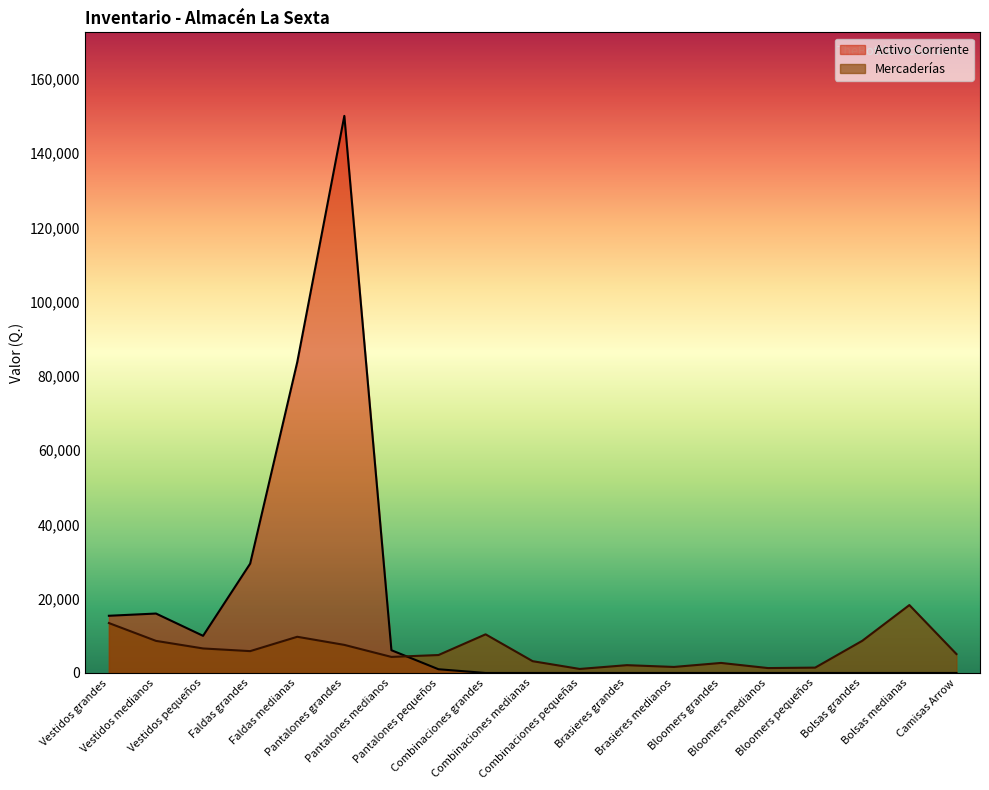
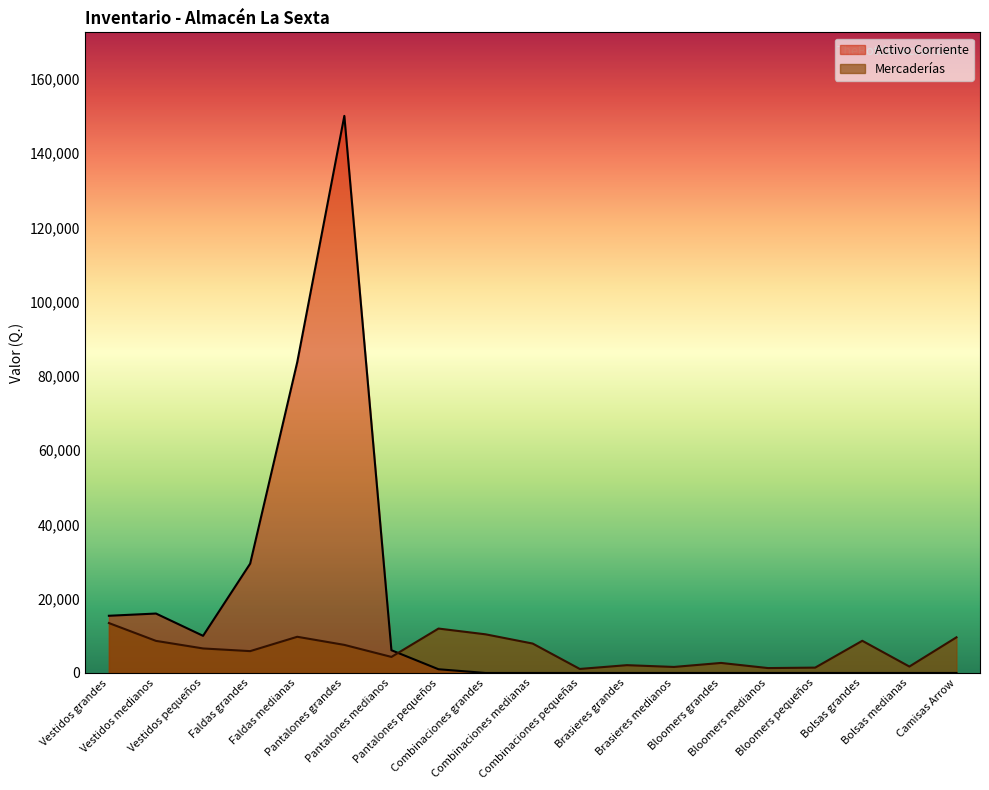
  {
    "Activo Corriente": {
      "Vestidos grandes": "15,000",
      "Vestidos medianos": "16,000",
      "Vestidos pequeños": "10,000",
      "Faldas grandes": "29,000",
      "Faldas medianas": "84,000",
      "Pantalones grandes": "150,000",
      "Pantalones medianos": "6,000",
      "Pantalones pequeños": "1,000",
      "Combinaciones grandes": "0",
      "Combinaciones medianas": "0",
      "Combinaciones pequeñas": "0",
      "Brasieres grandes": "0",
      "Brasieres medianos": "0",
      "Bloomers grandes": "0",
      "Bloomers medianos": "0",
      "Bloomers pequeños": "0",
      "Bolsas grandes": "0",
      "Bolsas medianas": "0",
      "Camisas Arrow": "0"
    },
    "Mercaderías": {
      "Vestidos grandes": "13,000",
      "Vestidos medianos": "9,000",
      "Vestidos pequeños": "7,000",
      "Faldas grandes": "6,000",
      "Faldas medianas": "10,000",
      "Pantalones grandes": "8,000",
      "Pantalones medianos": "4,000",
-     "Pantalones pequeños": "5,000",
+     "Pantalones pequeños": "12,000",
      "Combinaciones grandes": "10,000",
-     "Combinaciones medianas": "3,000",
+     "Combinaciones medianas": "8,000",
      "Combinaciones pequeñas": "1,000",
      "Brasieres grandes": "2,000",
      "Brasieres medianos": "2,000",
      "Bloomers grandes": "3,000",
      "Bloomers medianos": "1,000",
      "Bloomers pequeños": "1,000",
      "Bolsas grandes": "9,000",
-     "Bolsas medianas": "18,000",
-     "Camisas Arrow": "5,000"
+     "Bolsas medianas": "2,000",
+     "Camisas Arrow": "10,000"
    }
  }
